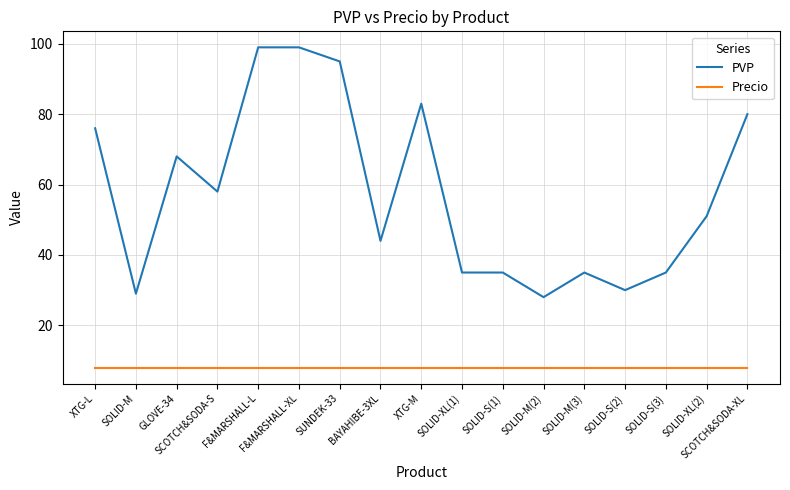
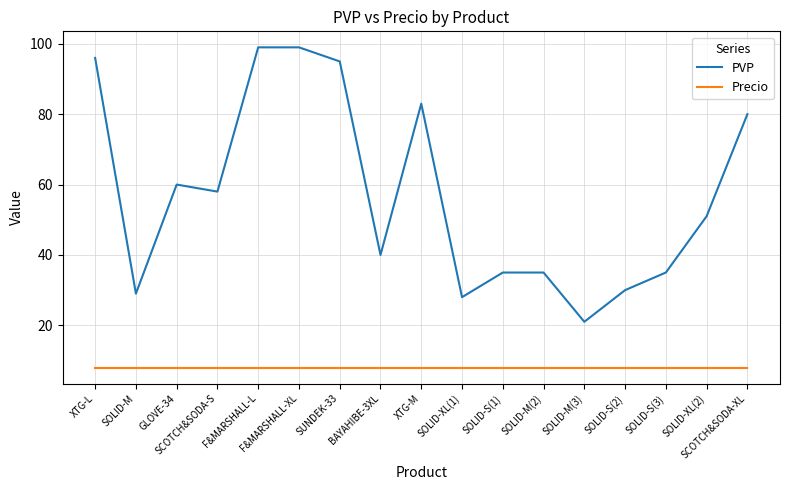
  {
    "PVP": {
-     "XTG-L": 76,
+     "XTG-L": 96,
      "SOLID-M": 29,
-     "GLOVE-34": 68,
+     "GLOVE-34": 60,
      "SCOTCH&SODA-S": 58,
      "F&MARSHALL-L": 99,
      "F&MARSHALL-XL": 99,
      "SUNDEK-33": 95,
-     "BAYAHIBE-3XL": 44,
+     "BAYAHIBE-3XL": 40,
      "XTG-M": 83,
-     "SOLID-XL(1)": 35,
+     "SOLID-XL(1)": 28,
      "SOLID-S(1)": 35,
-     "SOLID-M(2)": 28,
-     "SOLID-M(3)": 35,
+     "SOLID-M(2)": 35,
+     "SOLID-M(3)": 21,
      "SOLID-S(2)": 30,
      "SOLID-S(3)": 35,
      "SOLID-XL(2)": 51,
      "SCOTCH&SODA-XL": 80
    },
    "Precio": {
      "XTG-L": 8,
      "SOLID-M": 8,
      "GLOVE-34": 8,
      "SCOTCH&SODA-S": 8,
      "F&MARSHALL-L": 8,
      "F&MARSHALL-XL": 8,
      "SUNDEK-33": 8,
      "BAYAHIBE-3XL": 8,
      "XTG-M": 8,
      "SOLID-XL(1)": 8,
      "SOLID-S(1)": 8,
      "SOLID-M(2)": 8,
      "SOLID-M(3)": 8,
      "SOLID-S(2)": 8,
      "SOLID-S(3)": 8,
      "SOLID-XL(2)": 8,
      "SCOTCH&SODA-XL": 8
    }
  }
